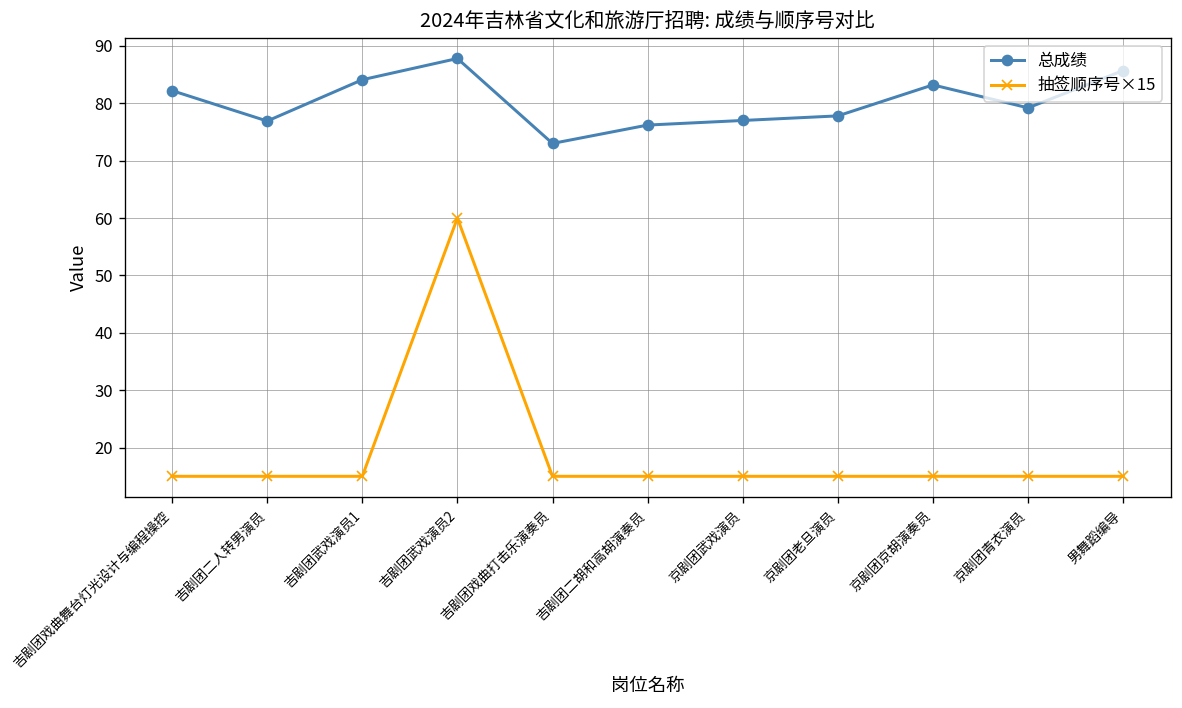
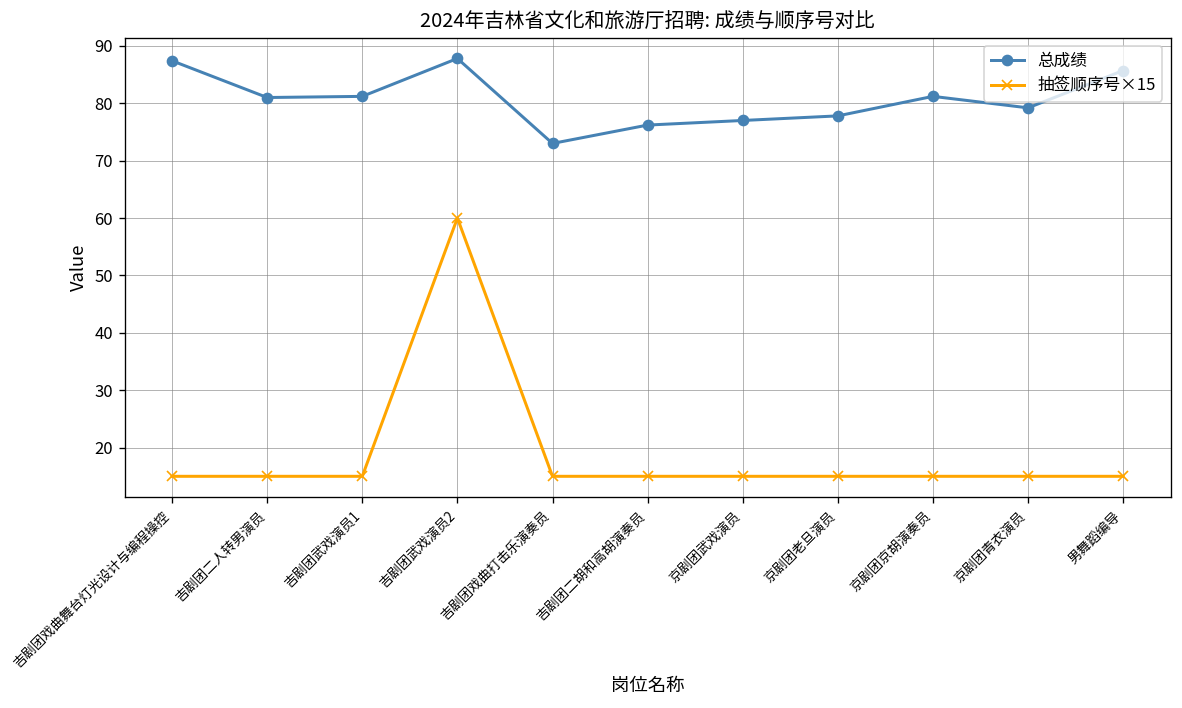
  {
    "总成绩": {
-     "吉剧团戏曲舞台灯光设计与编程操控": 82,
-     "吉剧团二人转男演员": 77,
-     "吉剧团武戏演员1": 84,
+     "吉剧团戏曲舞台灯光设计与编程操控": 87,
+     "吉剧团二人转男演员": 81,
+     "吉剧团武戏演员1": 81,
      "吉剧团武戏演员2": 88,
      "吉剧团戏曲打击乐演奏员": 73,
      "吉剧团二胡和高胡演奏员": 76,
      "京剧团武戏演员": 77,
      "京剧团老旦演员": 78,
-     "京剧团京胡演奏员": 83,
+     "京剧团京胡演奏员": 81,
      "京剧团青衣演员": 79
    },
    "抽签顺序号×15": {
      "吉剧团戏曲舞台灯光设计与编程操控": 15,
      "吉剧团二人转男演员": 15,
      "吉剧团武戏演员1": 15,
      "吉剧团武戏演员2": 60,
      "吉剧团戏曲打击乐演奏员": 15,
      "吉剧团二胡和高胡演奏员": 15,
      "京剧团武戏演员": 15,
      "京剧团老旦演员": 15,
      "京剧团京胡演奏员": 15,
      "京剧团青衣演员": 15,
      "男舞蹈编导": 15
    }
  }
